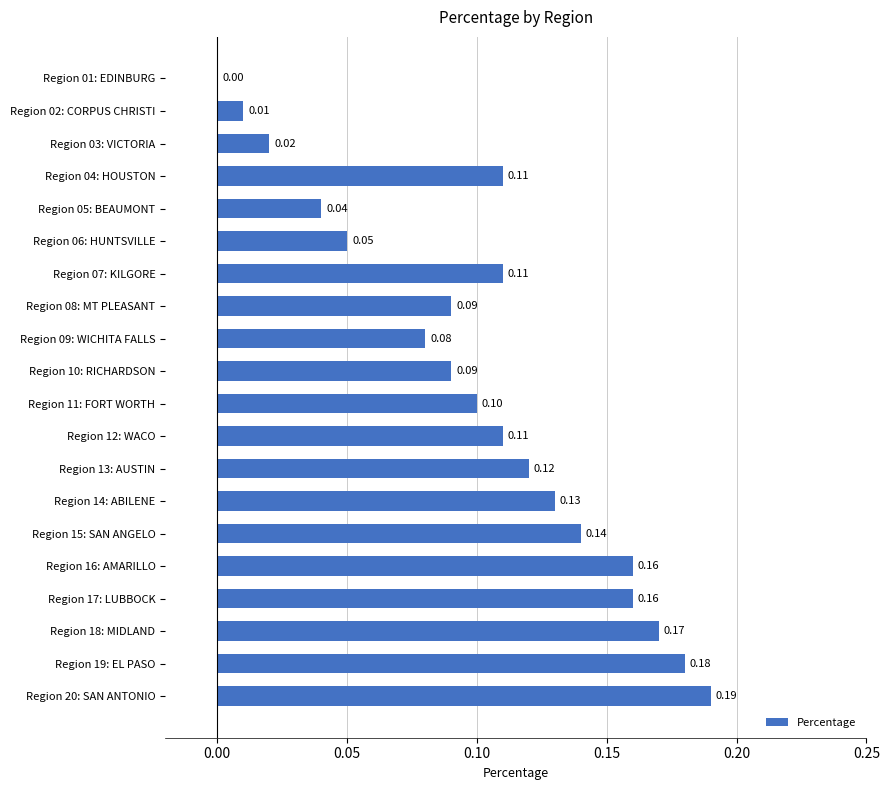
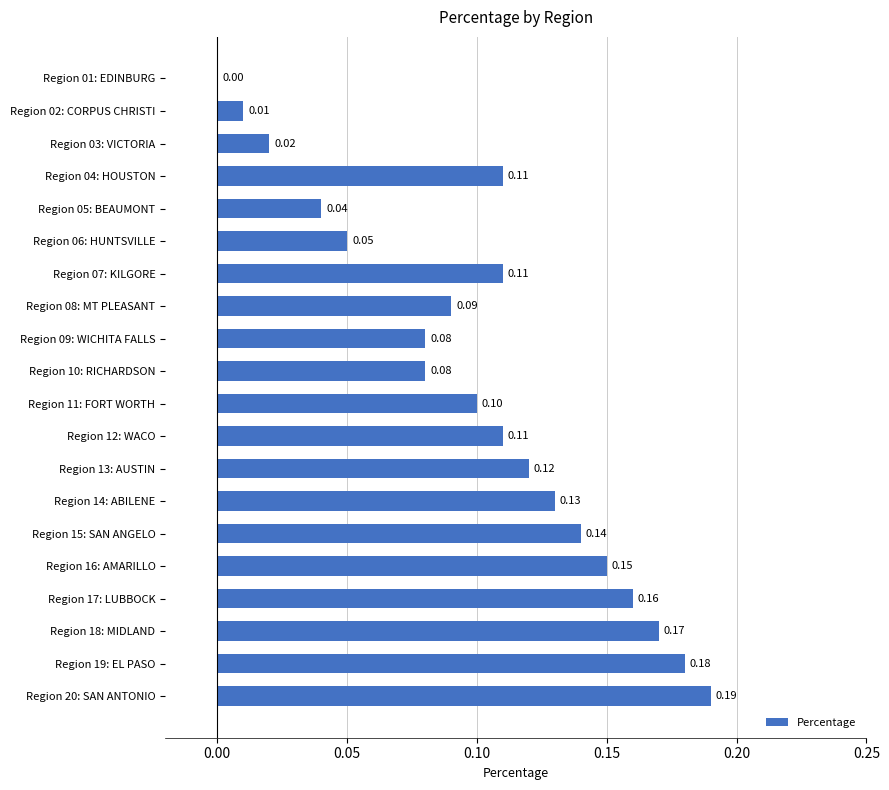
  {
    "Region 01: EDINBURG": 0.00,
    "Region 02: CORPUS CHRISTI": 0.01,
    "Region 03: VICTORIA": 0.02,
    "Region 04: HOUSTON": 0.11,
    "Region 05: BEAUMONT": 0.04,
    "Region 06: HUNTSVILLE": 0.05,
    "Region 07: KILGORE": 0.11,
    "Region 08: MT PLEASANT": 0.09,
    "Region 09: WICHITA FALLS": 0.08,
-   "Region 10: RICHARDSON": 0.09,
+   "Region 10: RICHARDSON": 0.08,
    "Region 11: FORT WORTH": 0.10,
    "Region 12: WACO": 0.11,
    "Region 13: AUSTIN": 0.12,
    "Region 14: ABILENE": 0.13,
    "Region 15: SAN ANGELO": 0.14,
-   "Region 16: AMARILLO": 0.16,
+   "Region 16: AMARILLO": 0.15,
    "Region 17: LUBBOCK": 0.16,
    "Region 18: MIDLAND": 0.17,
    "Region 19: EL PASO": 0.18,
    "Region 20: SAN ANTONIO": 0.19
  }
